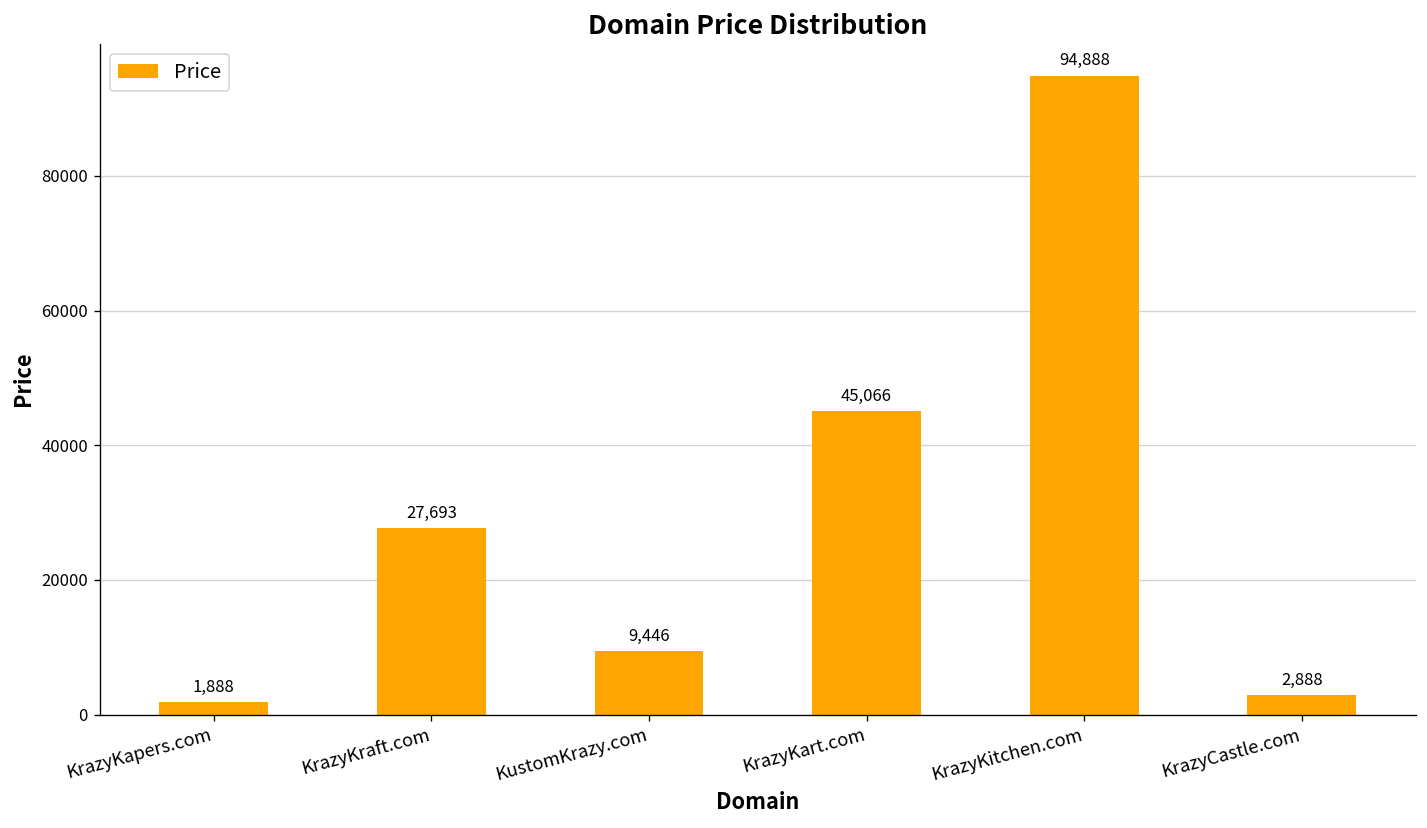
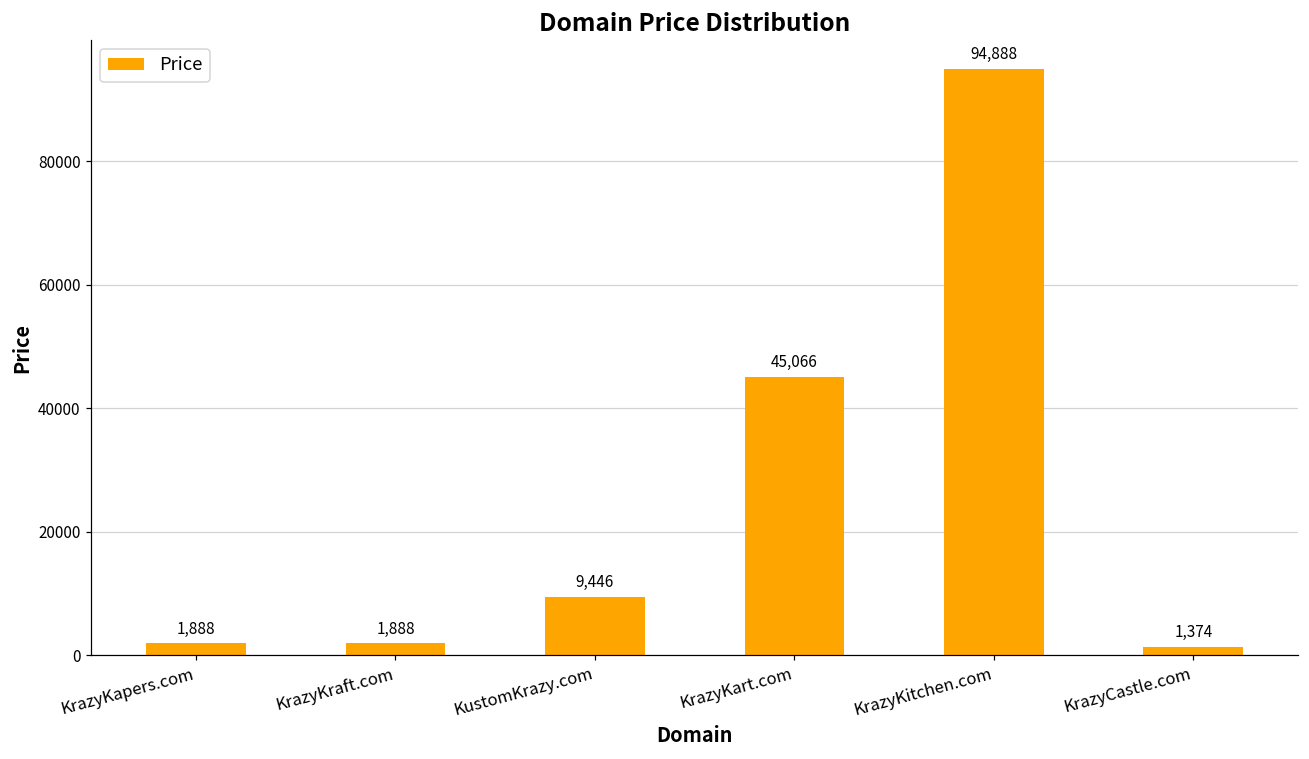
  {
    "KrazyKapers.com": "1,888",
-   "KrazyKraft.com": "27,693",
+   "KrazyKraft.com": "1,888",
    "KustomKrazy.com": "9,446",
    "KrazyKart.com": "45,066",
    "KrazyKitchen.com": "94,888",
-   "KrazyCastle.com": "2,888"
+   "KrazyCastle.com": "1,374"
  }
